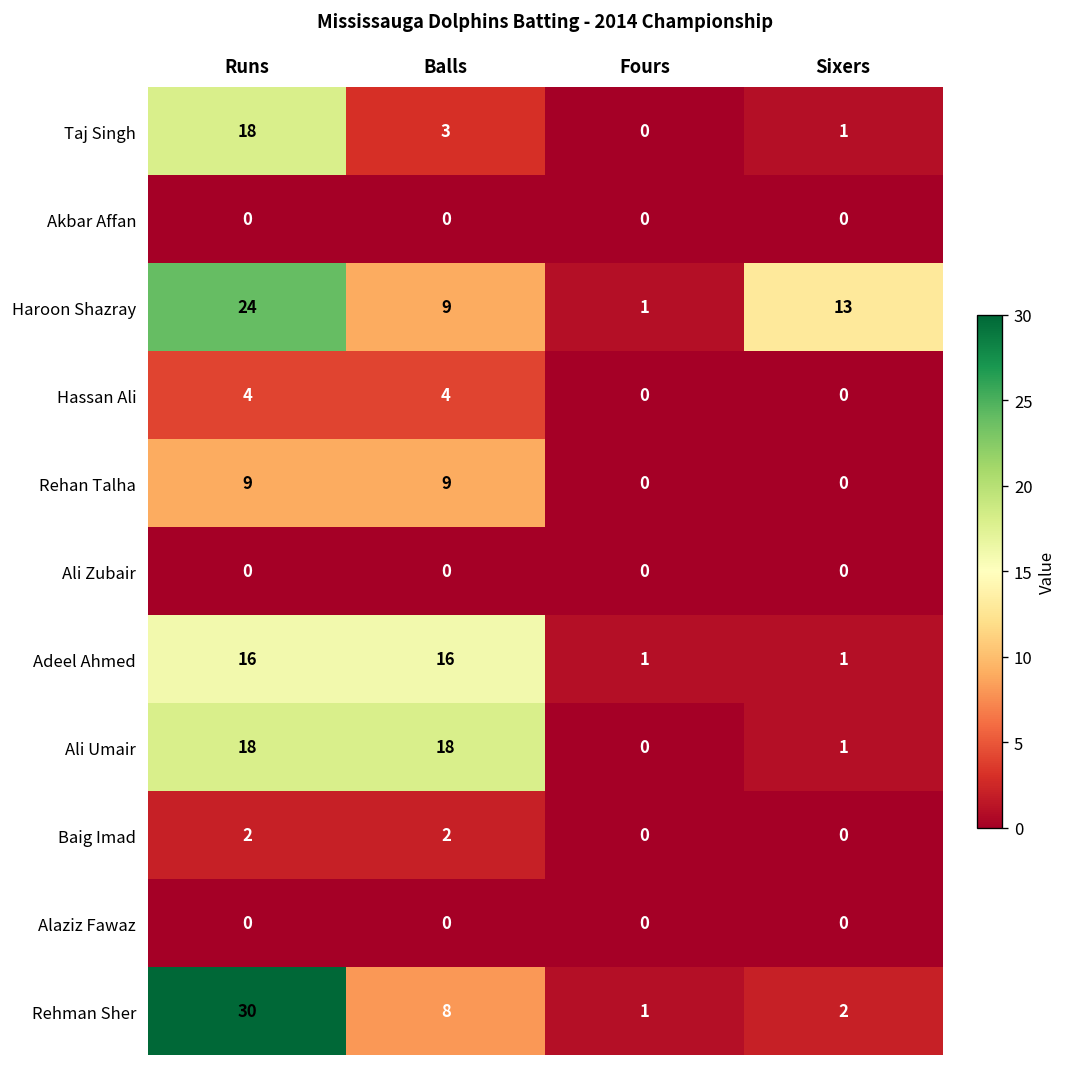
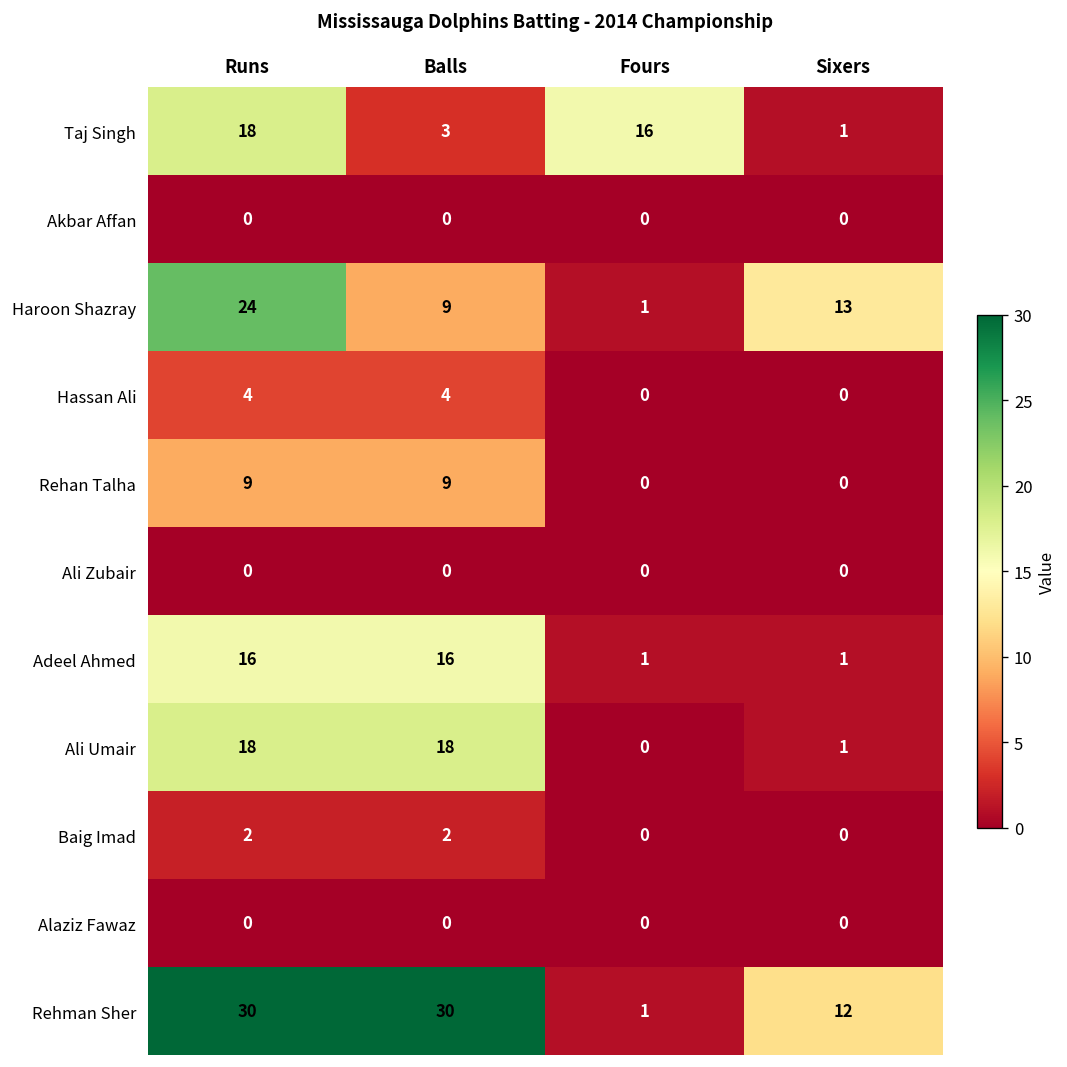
  {
    "Taj Singh": {
      "Runs": 18,
      "Balls": 3,
-     "Fours": 0,
+     "Fours": 16,
      "Sixers": 1
    },
    "Akbar Affan": {
      "Runs": 0,
      "Balls": 0,
      "Fours": 0,
      "Sixers": 0
    },
    "Haroon Shazray": {
      "Runs": 24,
      "Balls": 9,
      "Fours": 1,
      "Sixers": 13
    },
    "Hassan Ali": {
      "Runs": 4,
      "Balls": 4,
      "Fours": 0,
      "Sixers": 0
    },
    "Rehan Talha": {
      "Runs": 9,
      "Balls": 9,
      "Fours": 0,
      "Sixers": 0
    },
    "Ali Zubair": {
      "Runs": 0,
      "Balls": 0,
      "Fours": 0,
      "Sixers": 0
    },
    "Adeel Ahmed": {
      "Runs": 16,
      "Balls": 16,
      "Fours": 1,
      "Sixers": 1
    },
    "Ali Umair": {
      "Runs": 18,
      "Balls": 18,
      "Fours": 0,
      "Sixers": 1
    },
    "Baig Imad": {
      "Runs": 2,
      "Balls": 2,
      "Fours": 0,
      "Sixers": 0
    },
    "Alaziz Fawaz": {
      "Runs": 0,
      "Balls": 0,
      "Fours": 0,
      "Sixers": 0
    },
    "Rehman Sher": {
      "Runs": 30,
-     "Balls": 8,
+     "Balls": 30,
      "Fours": 1,
-     "Sixers": 2
+     "Sixers": 12
    }
  }
